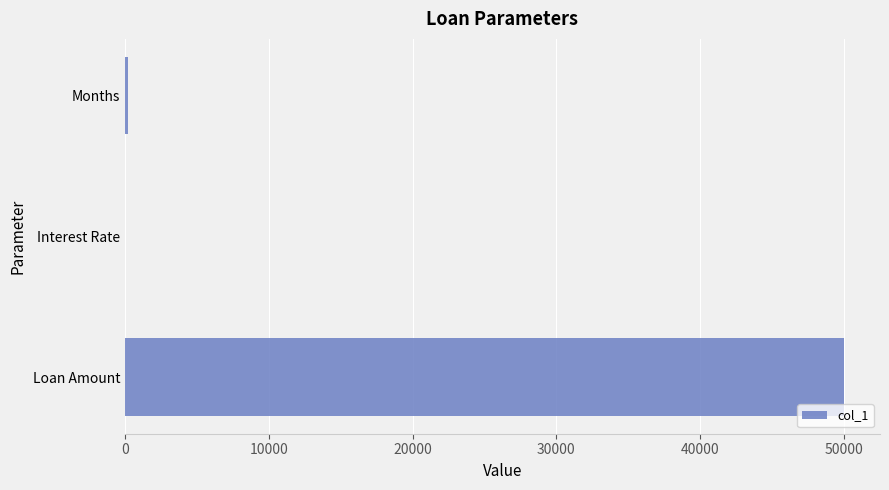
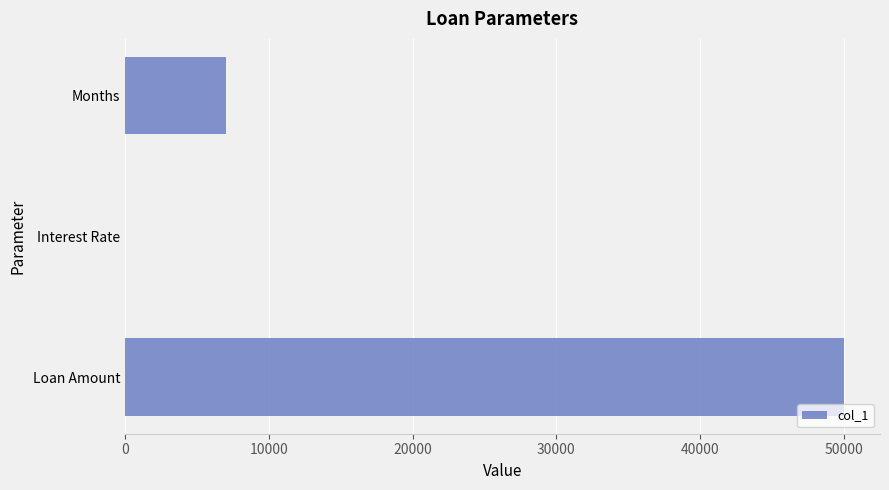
  {
-   "Months": 200,
+   "Months": 7000,
    "Loan Amount": 50000
  }
